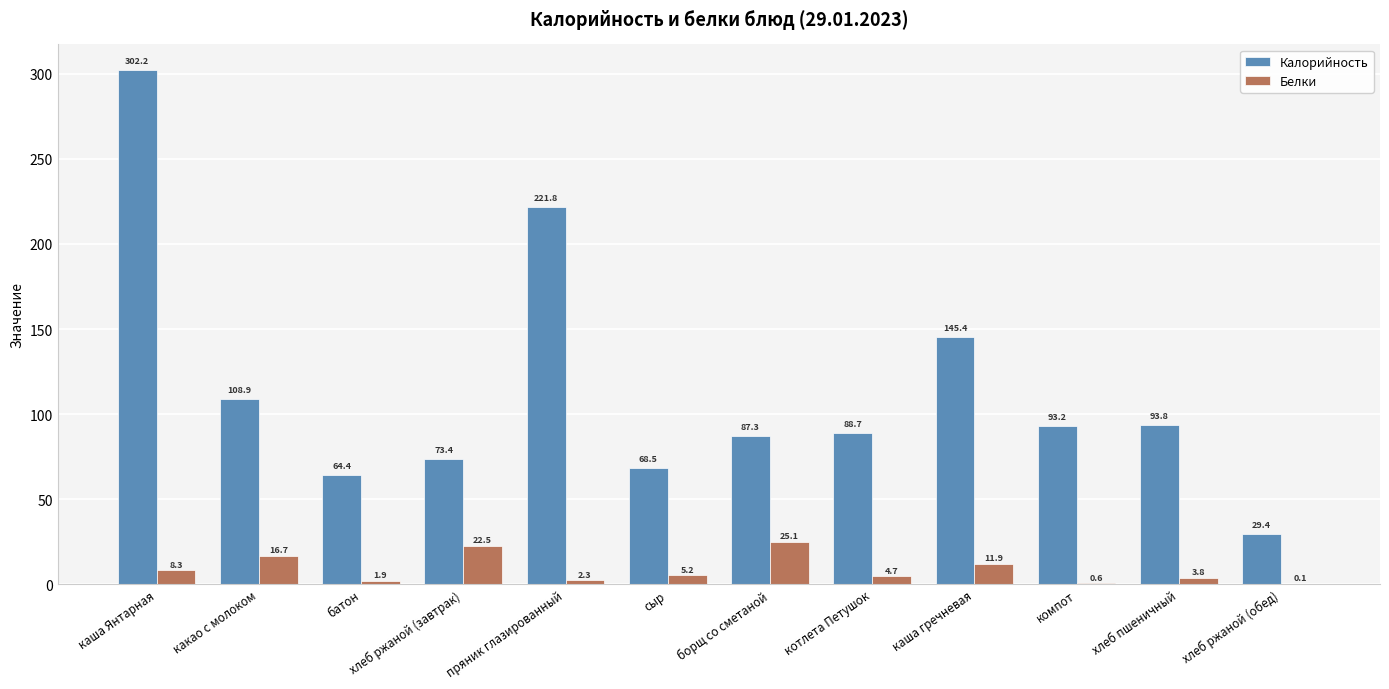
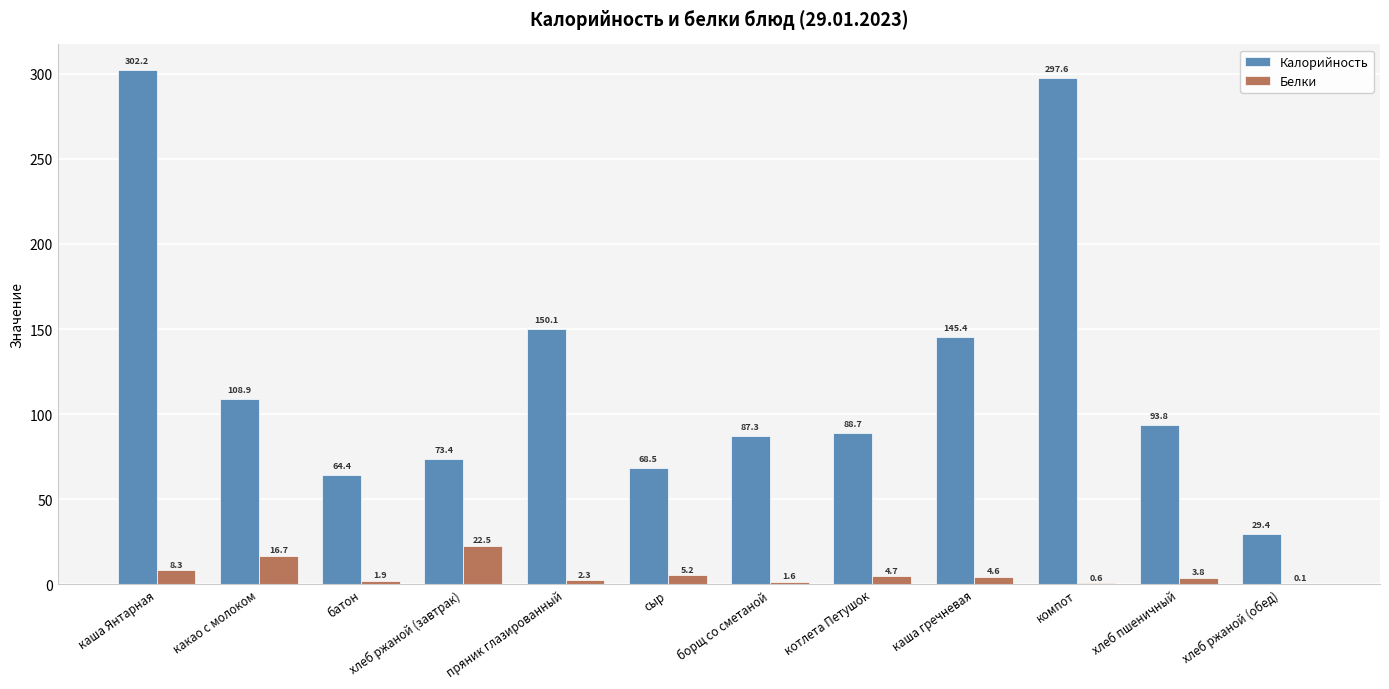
  {
    "Калорийность": {
      "каша Янтарная": 302.2,
      "какао с молоком": 108.9,
      "батон": 64.4,
      "хлеб ржаной (завтрак)": 73.4,
-     "пряник глазированный": 221.8,
+     "пряник глазированный": 150.1,
      "сыр": 68.5,
      "борщ со сметаной": 87.3,
      "котлета Петушок": 88.7,
      "каша гречневая": 145.4,
-     "компот": 93.2,
+     "компот": 297.6,
      "хлеб пшеничный": 93.8,
      "хлеб ржаной (обед)": 29.4
    },
    "Белки": {
      "каша Янтарная": 8.3,
      "какао с молоком": 16.7,
      "батон": 1.9,
      "хлеб ржаной (завтрак)": 22.5,
      "пряник глазированный": 2.3,
      "сыр": 5.2,
-     "борщ со сметаной": 25.1,
+     "борщ со сметаной": 1.6,
      "котлета Петушок": 4.7,
-     "каша гречневая": 11.9,
+     "каша гречневая": 4.6,
      "компот": 0.6,
      "хлеб пшеничный": 3.8,
      "хлеб ржаной (обед)": 0.1
    }
  }
